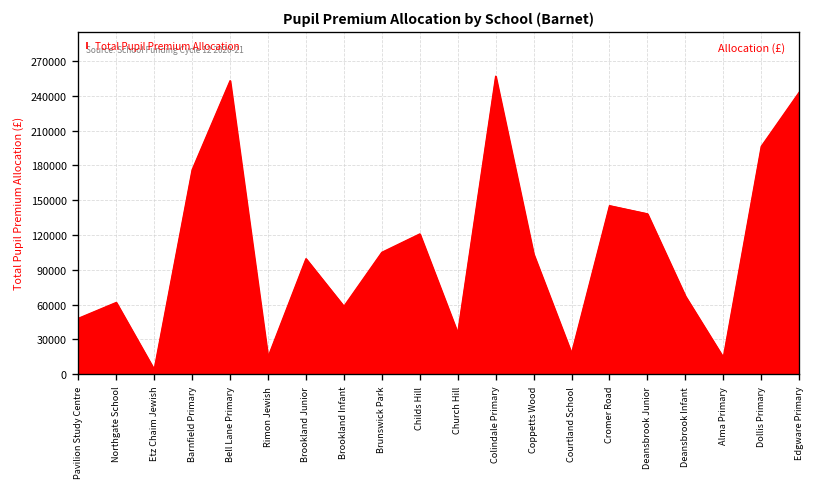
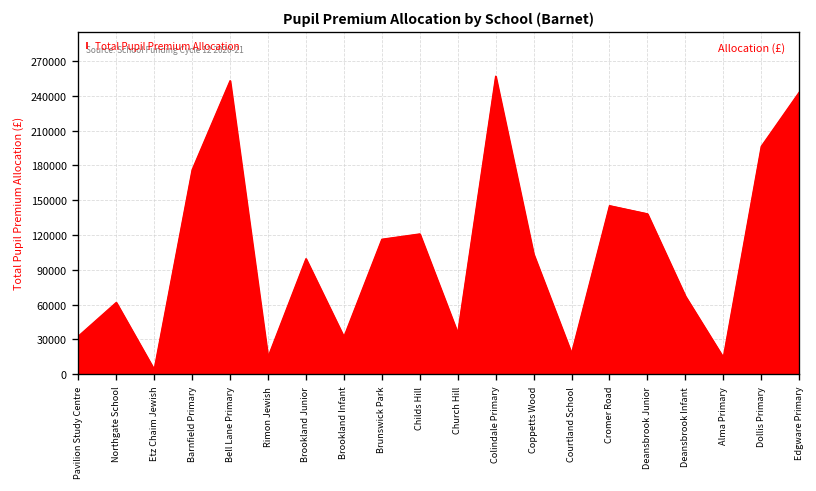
  {
-   "Pavilion Study Centre": 50000,
+   "Pavilion Study Centre": 30000,
    "Northgate School": 60000,
    "Etz Chaim Jewish": 0,
    "Barnfield Primary": 180000,
    "Rimon Jewish": 10000,
    "Brookland Junior": 100000,
-   "Brookland Infant": 60000,
-   "Brunswick Park": 110000,
+   "Brookland Infant": 30000,
+   "Brunswick Park": 120000,
    "Childs Hill": 120000,
    "Church Hill": 40000,
    "Colindale Primary": 260000,
    "Coppetts Wood": 100000,
    "Courtland School": 20000,
    "Cromer Road": 150000,
    "Deansbrook Junior": 140000,
    "Deansbrook Infant": 70000,
    "Alma Primary": 10000,
    "Dollis Primary": 200000,
    "Edgware Primary": 240000
  }
